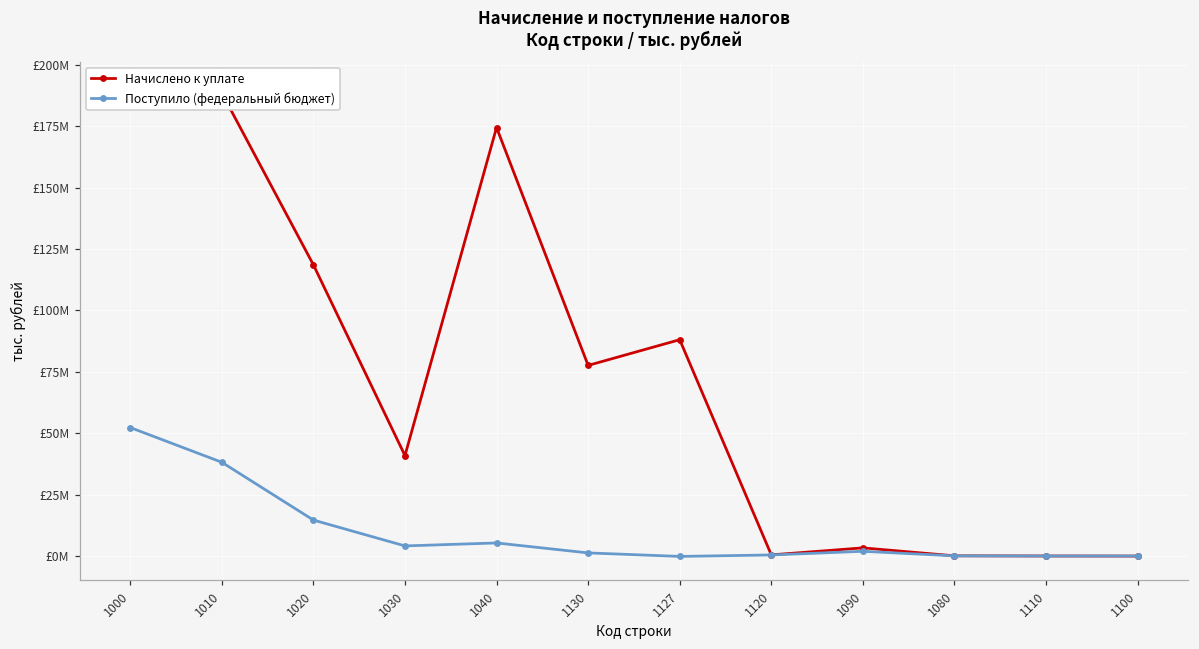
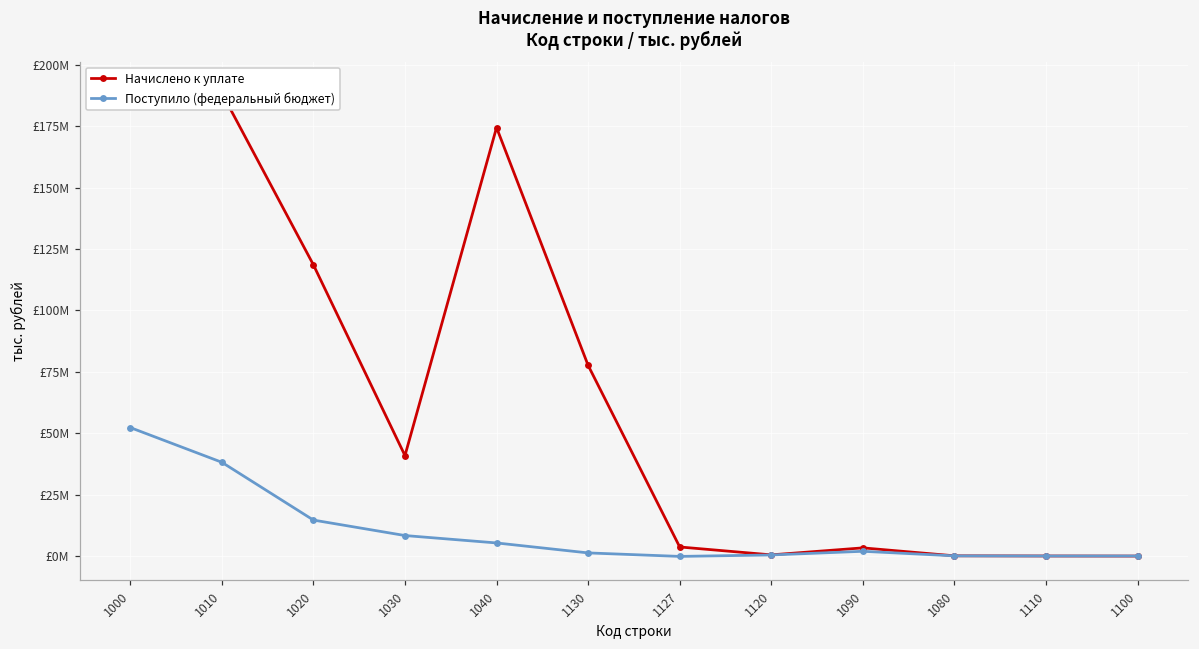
  {
    "Начислено к уплате": {
      "1020": "£119000000",
      "1030": "£41000000",
      "1040": "£174000000",
      "1130": "£78000000",
-     "1127": "£88000000",
+     "1127": "£4000000",
      "1090": "£3000000"
    },
    "Поступило (федеральный бюджет)": {
      "1000": "£52000000",
      "1010": "£38000000",
      "1020": "£15000000",
-     "1030": "£4000000",
+     "1030": "£8000000",
      "1040": "£5000000",
      "1130": "£1000000",
      "1127": "£0",
      "1090": "£2000000"
    }
  }
